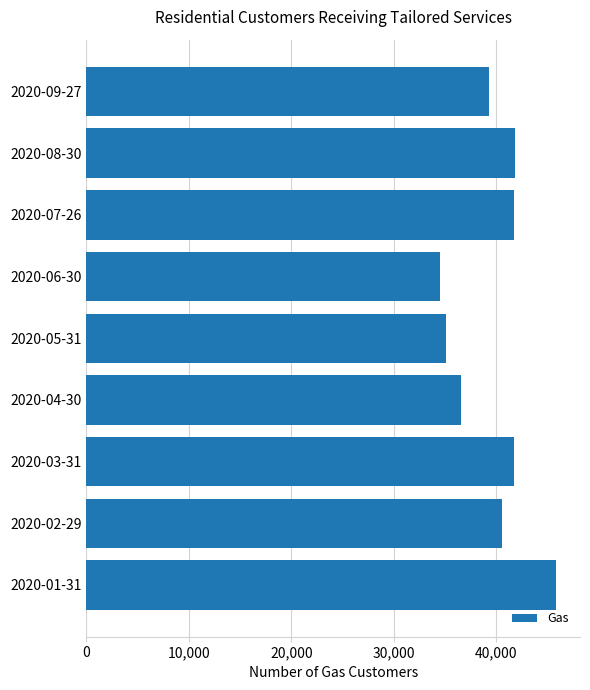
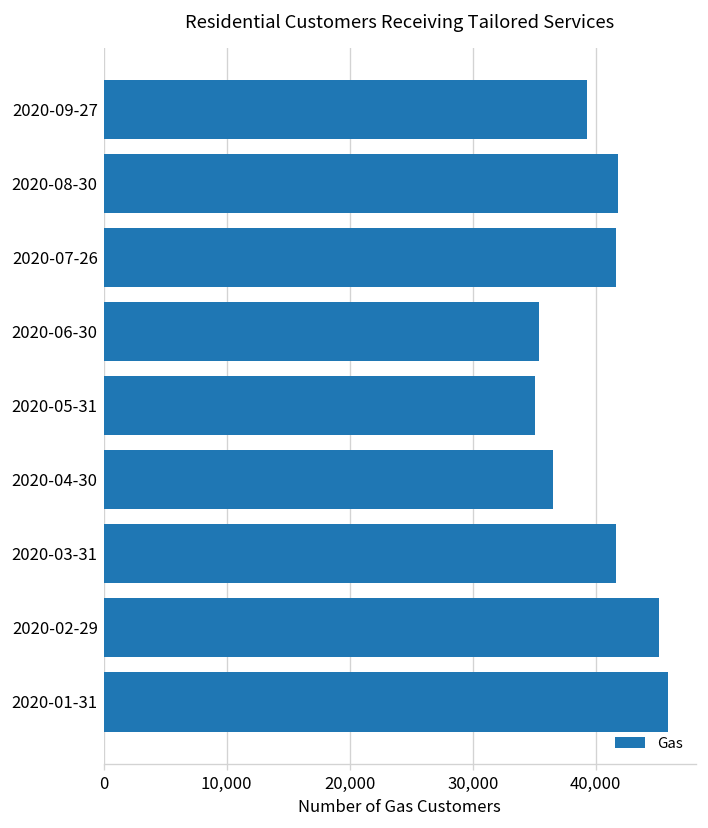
  {
    "2020-09-27": "39,300",
    "2020-08-30": "41,800",
    "2020-07-26": "41,700",
-   "2020-06-30": "34,500",
+   "2020-06-30": "35,400",
    "2020-05-31": "35,100",
    "2020-04-30": "36,500",
    "2020-03-31": "41,700",
-   "2020-02-29": "40,500",
+   "2020-02-29": "45,200",
    "2020-01-31": "45,900"
  }
